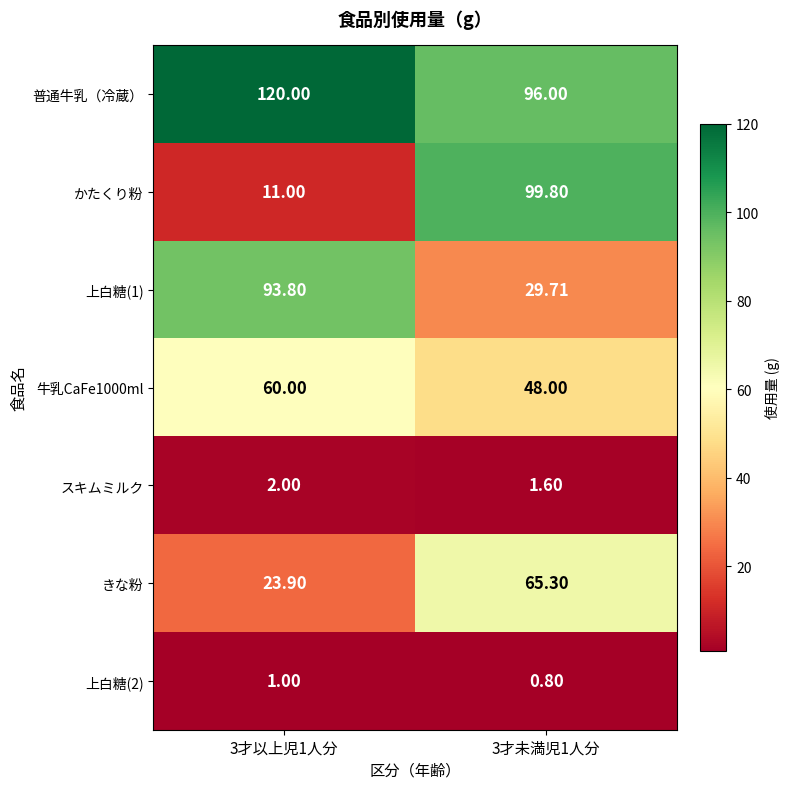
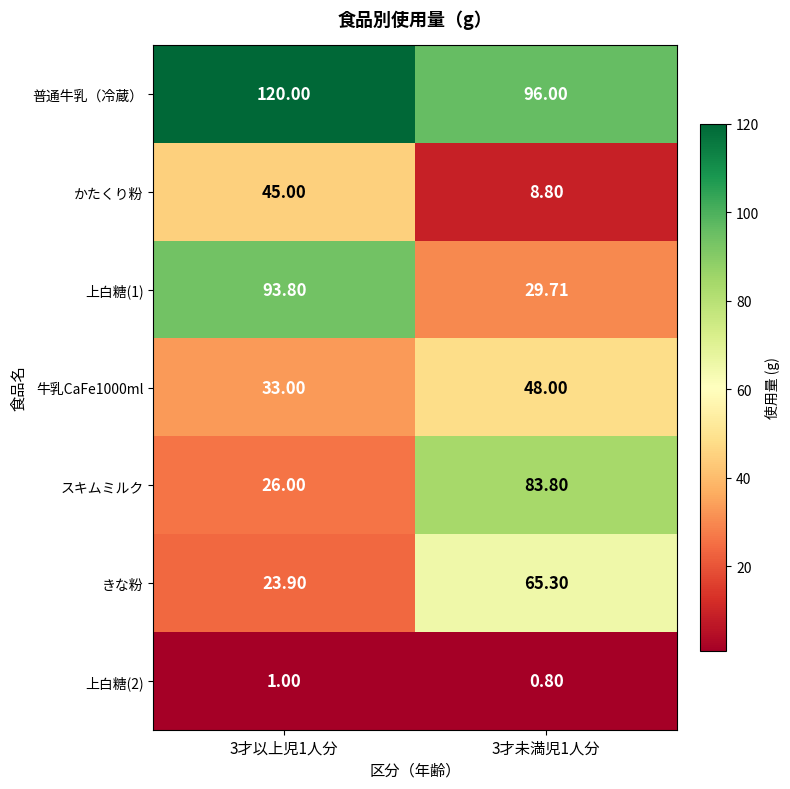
  {
    "普通牛乳（冷蔵）": {
      "3才以上児1人分": 120.00,
      "3才未満児1人分": 96.00
    },
    "かたくり粉": {
-     "3才以上児1人分": 11.00,
-     "3才未満児1人分": 99.80
+     "3才以上児1人分": 45.00,
+     "3才未満児1人分": 8.80
    },
    "上白糖(1)": {
      "3才以上児1人分": 93.80,
      "3才未満児1人分": 29.71
    },
    "牛乳CaFe1000ml": {
-     "3才以上児1人分": 60.00,
+     "3才以上児1人分": 33.00,
      "3才未満児1人分": 48.00
    },
    "スキムミルク": {
-     "3才以上児1人分": 2.00,
-     "3才未満児1人分": 1.60
+     "3才以上児1人分": 26.00,
+     "3才未満児1人分": 83.80
    },
    "きな粉": {
      "3才以上児1人分": 23.90,
      "3才未満児1人分": 65.30
    },
    "上白糖(2)": {
      "3才以上児1人分": 1.00,
      "3才未満児1人分": 0.80
    }
  }
